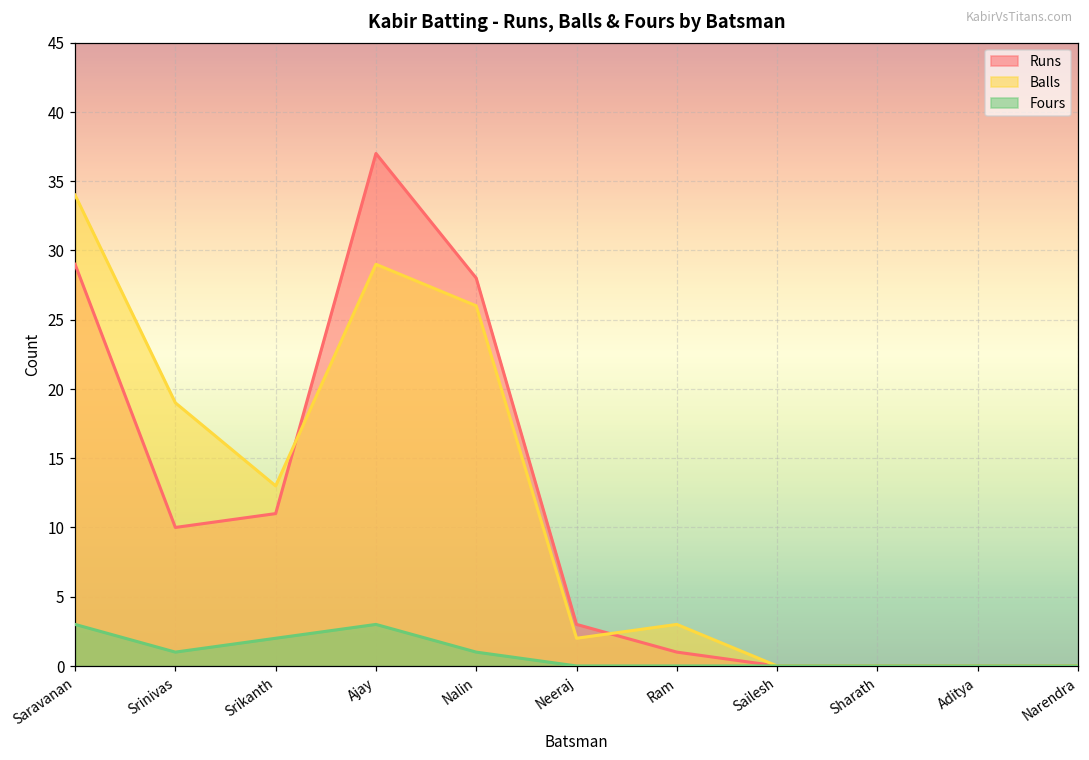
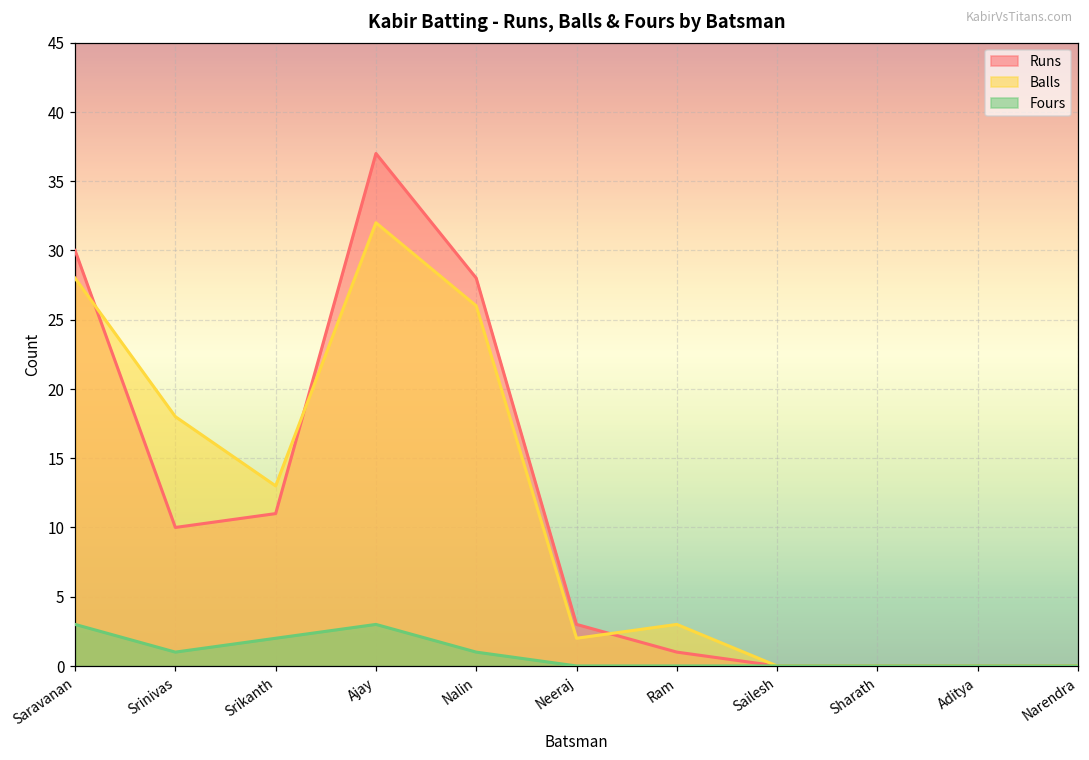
  {
    "Runs": {
-     "Saravanan": 29,
+     "Saravanan": 30,
      "Srinivas": 10,
      "Srikanth": 11,
      "Ajay": 37,
      "Nalin": 28,
      "Neeraj": 3,
      "Ram": 1
    },
    "Balls": {
-     "Saravanan": 34,
-     "Srinivas": 19,
+     "Saravanan": 28,
+     "Srinivas": 18,
      "Srikanth": 13,
-     "Ajay": 29,
+     "Ajay": 32,
      "Nalin": 26,
      "Neeraj": 2,
      "Ram": 3
    },
    "Fours": {
      "Saravanan": 3,
      "Srinivas": 1,
      "Srikanth": 2,
      "Ajay": 3,
      "Nalin": 1,
      "Neeraj": 0,
      "Ram": 0
    }
  }
